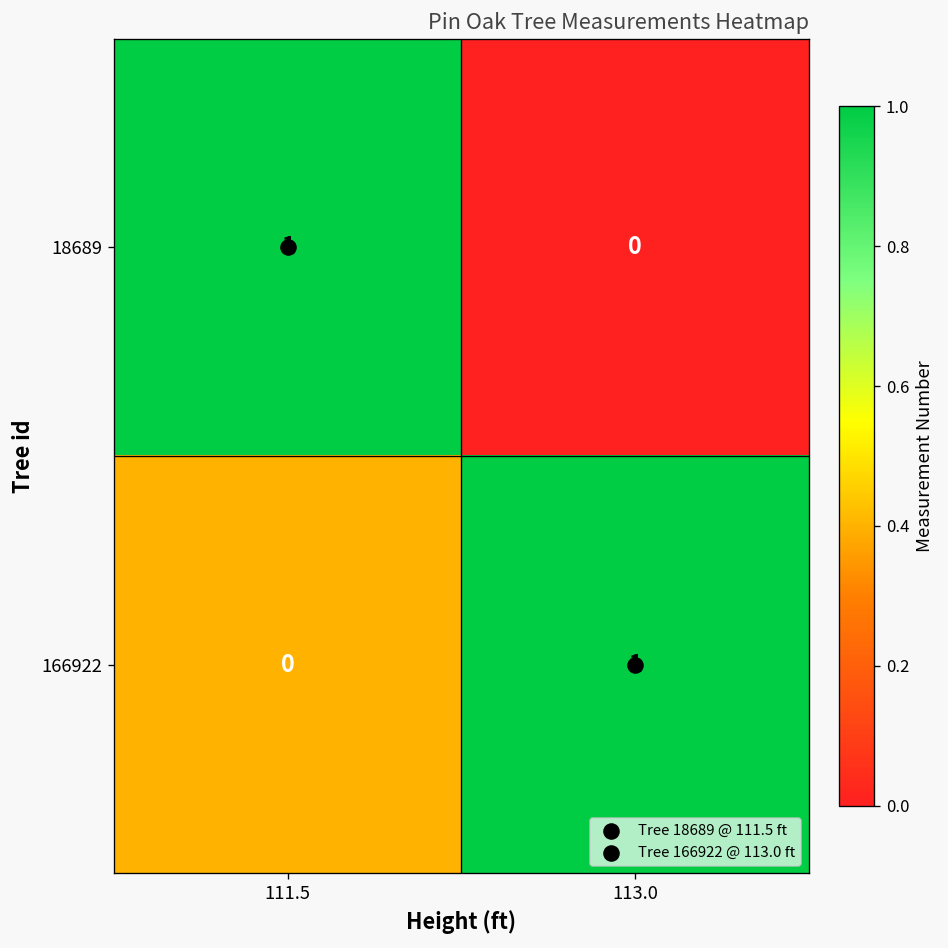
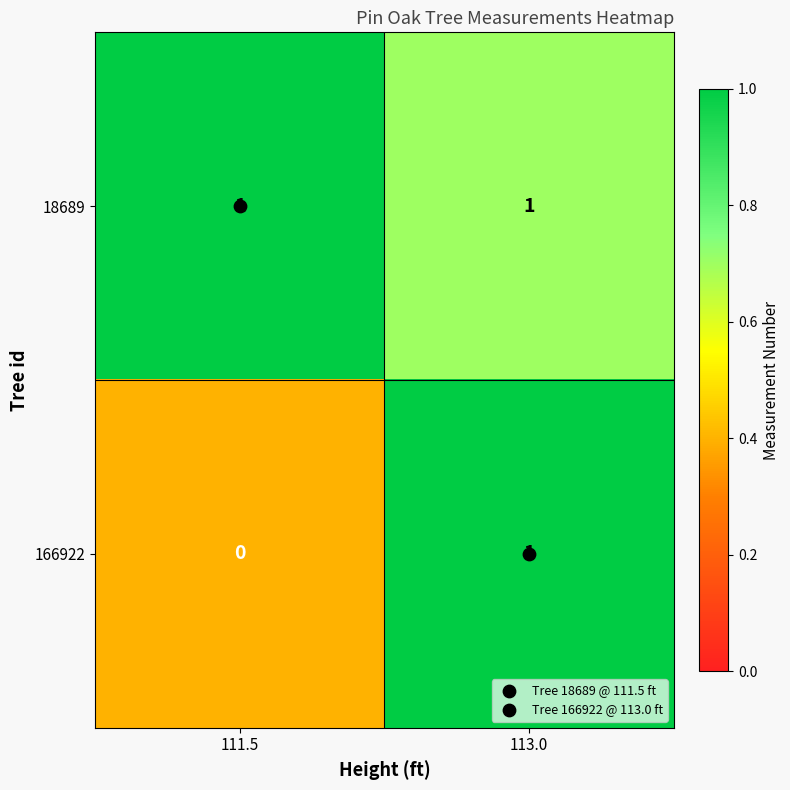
  {
    "18689": {
-     "113.0": 0
+     "113.0": 1
    },
    "166922": {
      "111.5": 0
    }
  }
